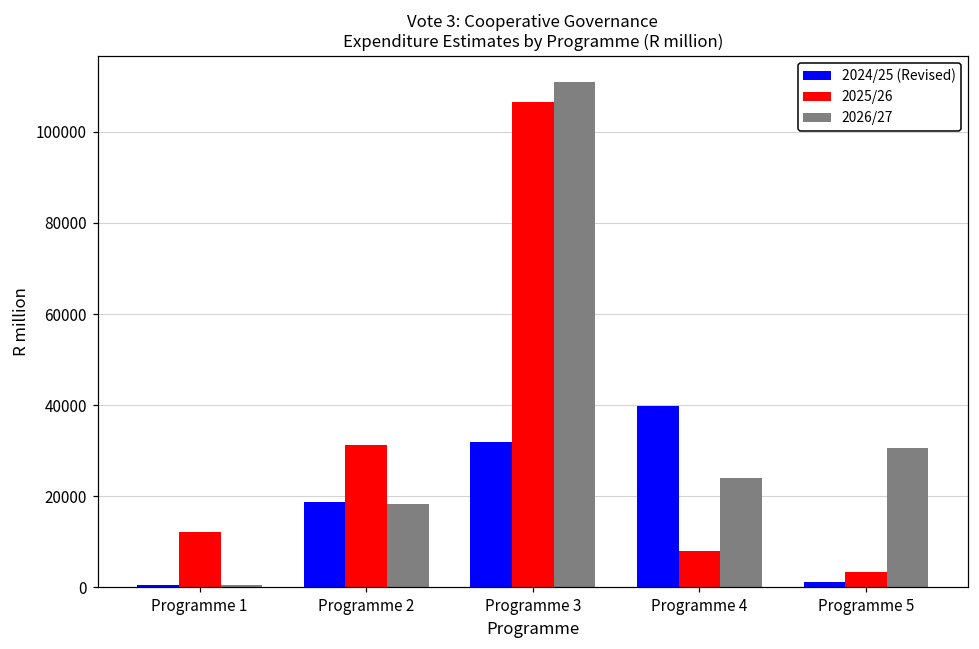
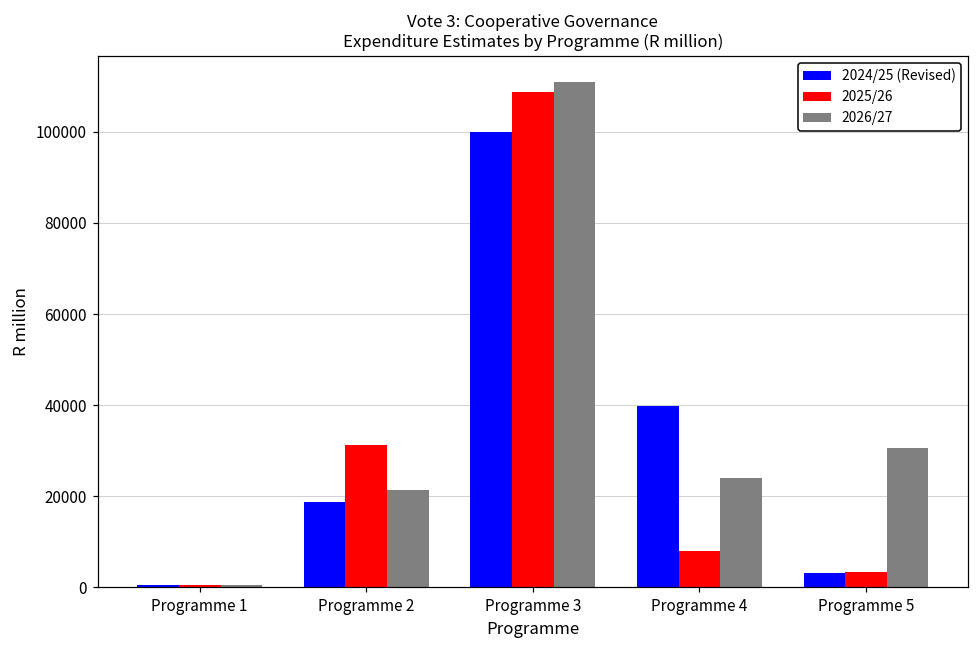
  {
    "2024/25 (Revised)": {
      "Programme 2": 19000,
-     "Programme 3": 32000,
+     "Programme 3": 100000,
      "Programme 4": 40000,
-     "Programme 5": 1000
+     "Programme 5": 3000
    },
    "2025/26": {
-     "Programme 1": 12000,
+     "Programme 1": 0,
      "Programme 2": 31000,
-     "Programme 3": 106000,
+     "Programme 3": 109000,
      "Programme 4": 8000,
      "Programme 5": 3000
    },
    "2026/27": {
-     "Programme 2": 18000,
+     "Programme 2": 21000,
      "Programme 3": 111000,
      "Programme 4": 24000,
      "Programme 5": 31000
    }
  }
